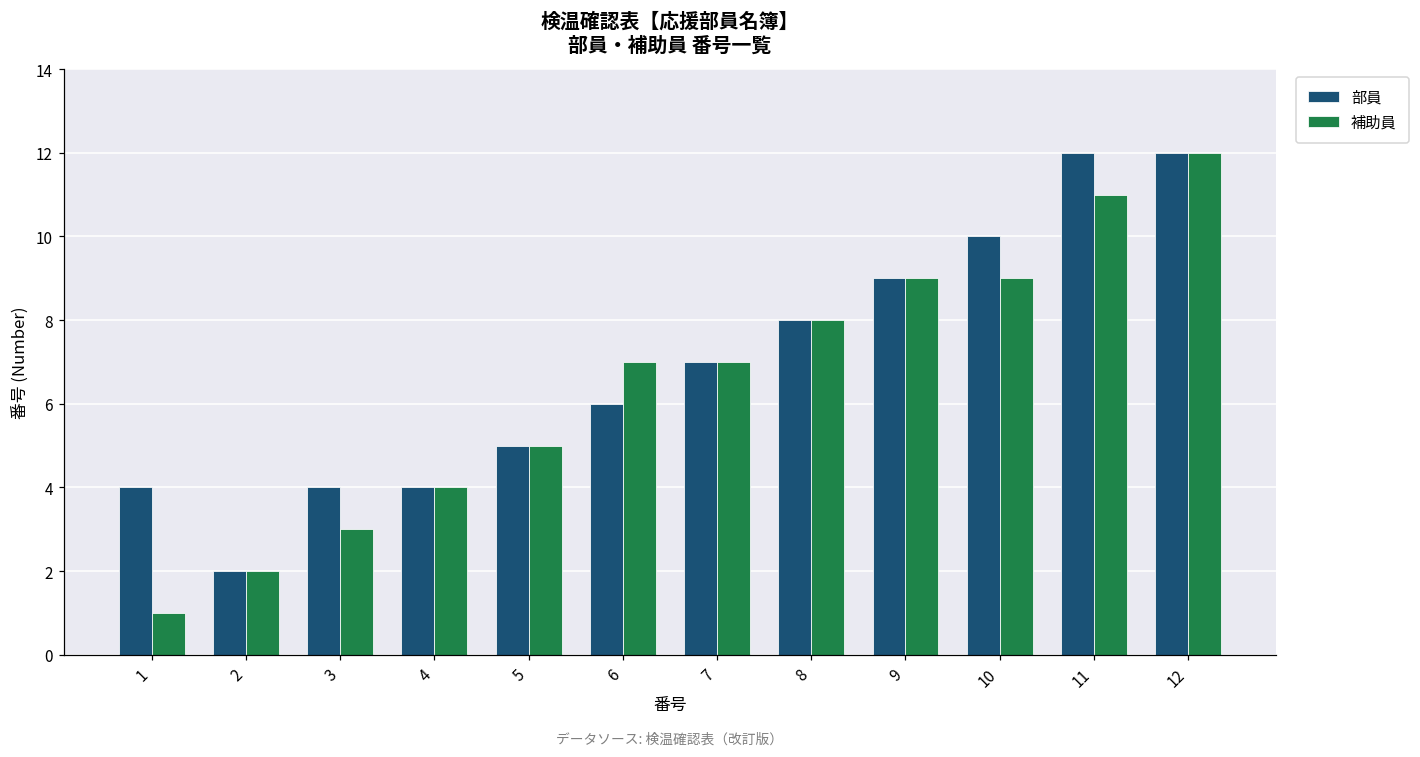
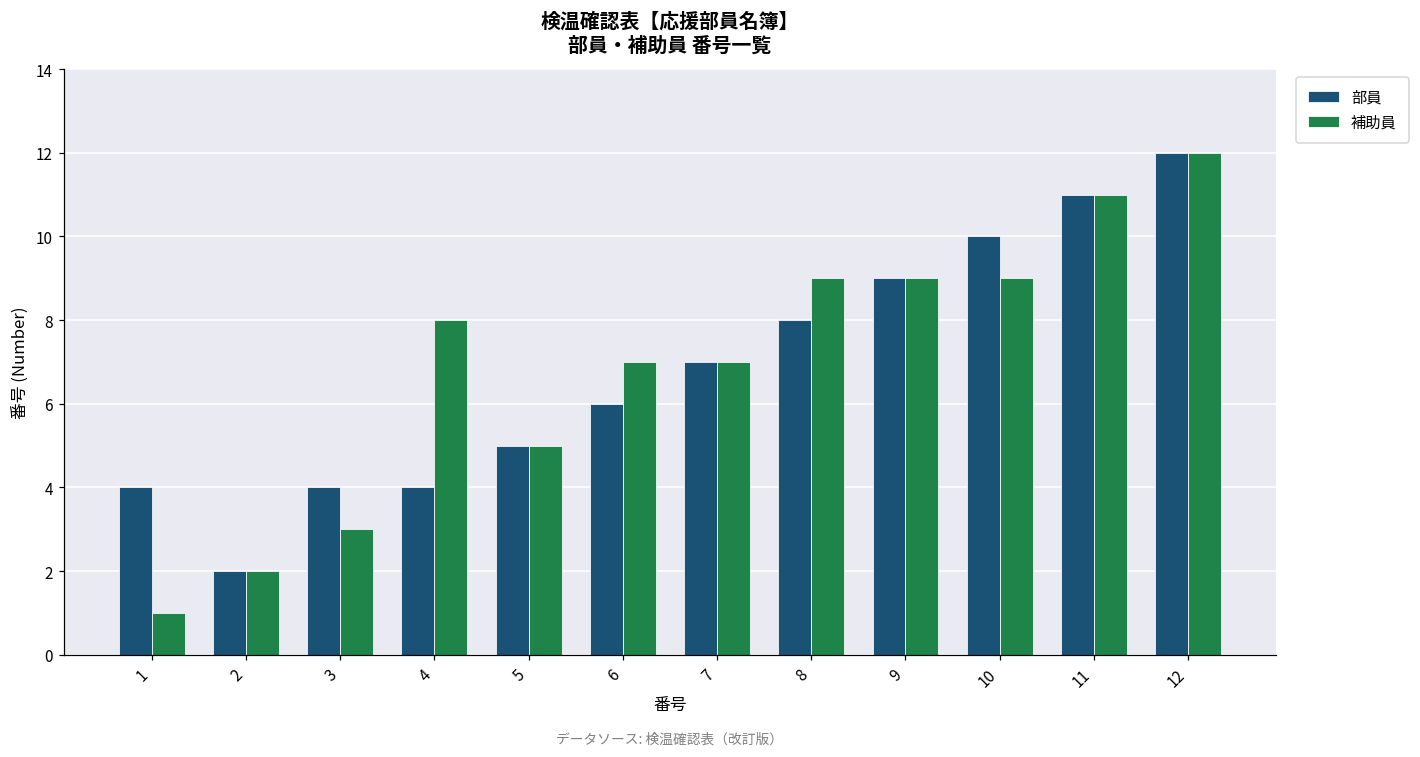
  {
    "部員": {
      "1": 4,
      "2": 2,
      "3": 4,
      "4": 4,
      "5": 5,
      "6": 6,
      "7": 7,
      "8": 8,
      "9": 9,
      "10": 10,
-     "11": 12,
+     "11": 11,
      "12": 12
    },
    "補助員": {
      "1": 1,
      "2": 2,
      "3": 3,
-     "4": 4,
+     "4": 8,
      "5": 5,
      "6": 7,
      "7": 7,
-     "8": 8,
+     "8": 9,
      "9": 9,
      "10": 9,
      "11": 11,
      "12": 12
    }
  }
